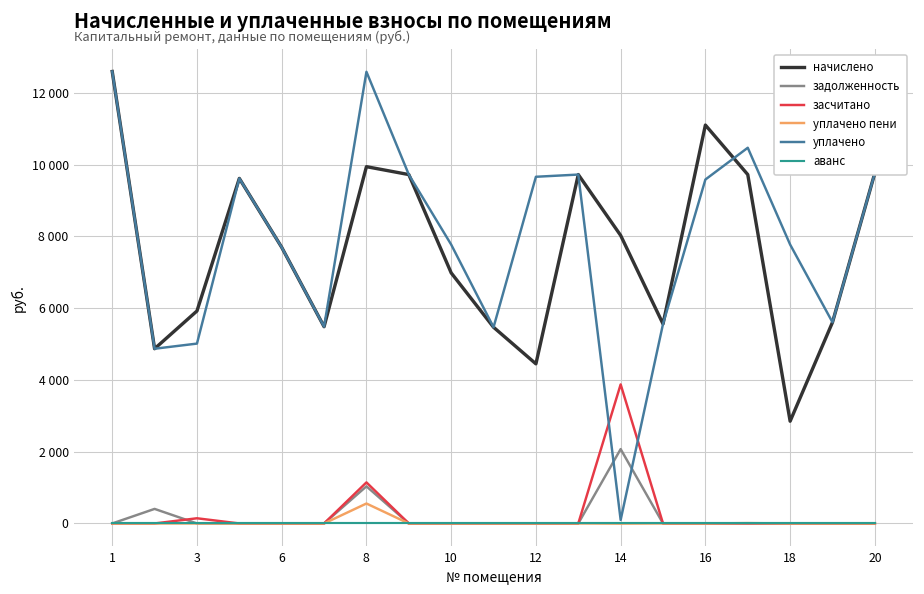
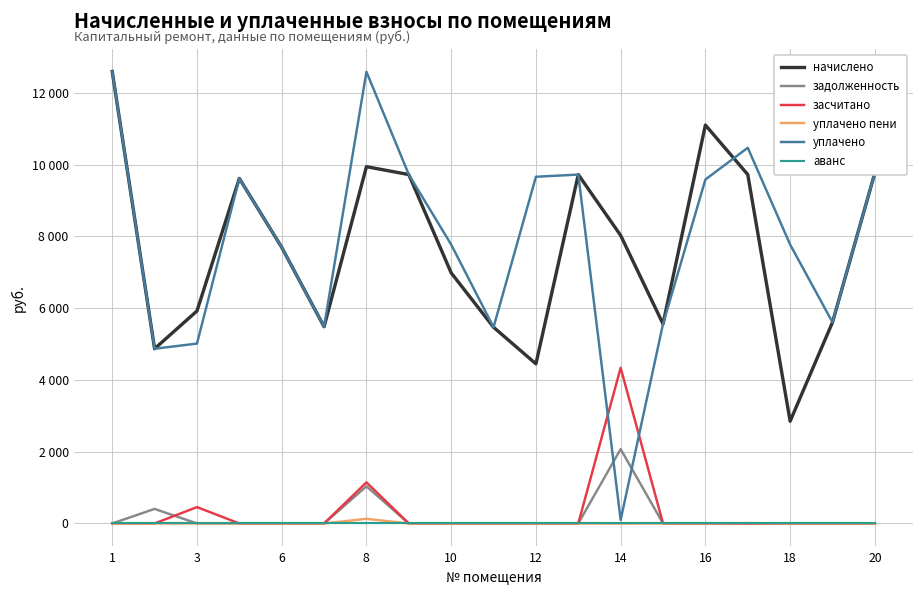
  {
    "начислено": {
      "3": 5900,
      "8": 9900,
      "10": 7000,
      "12": 4400,
      "14": 8000,
      "16": 11100,
      "18": 2800
    },
    "задолженность": {
      "8": 1000,
      "14": 2100
    },
    "засчитано": {
-     "3": 100,
+     "3": 500,
      "8": 1100,
-     "14": 3900
+     "14": 4300
    },
    "уплачено пени": {
-     "8": 600
+     "8": 100
    }
  }
